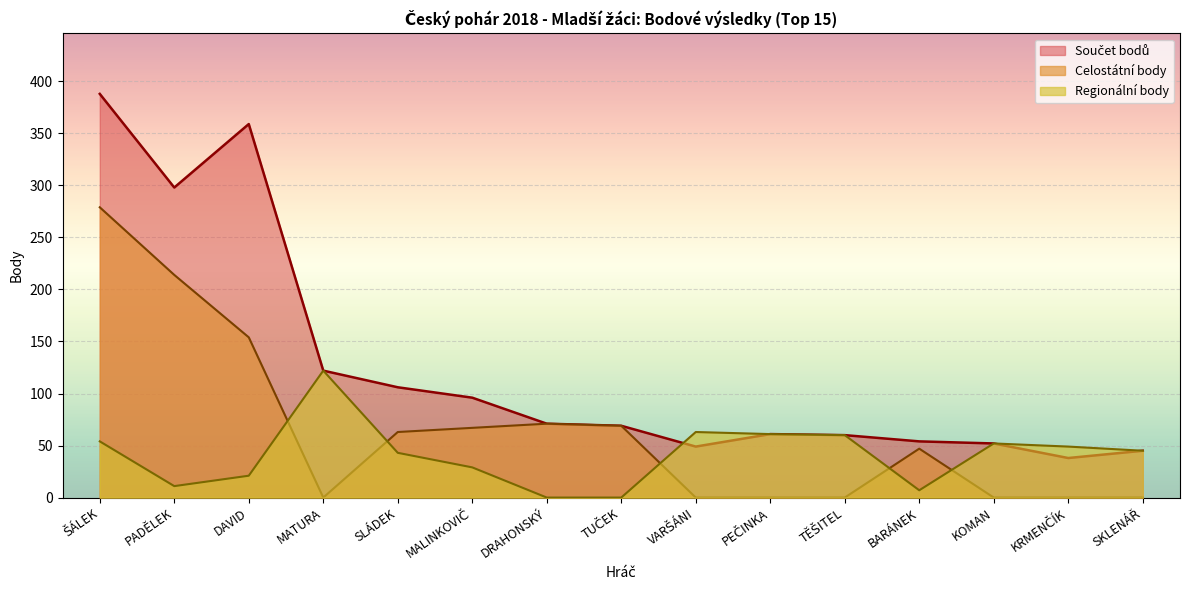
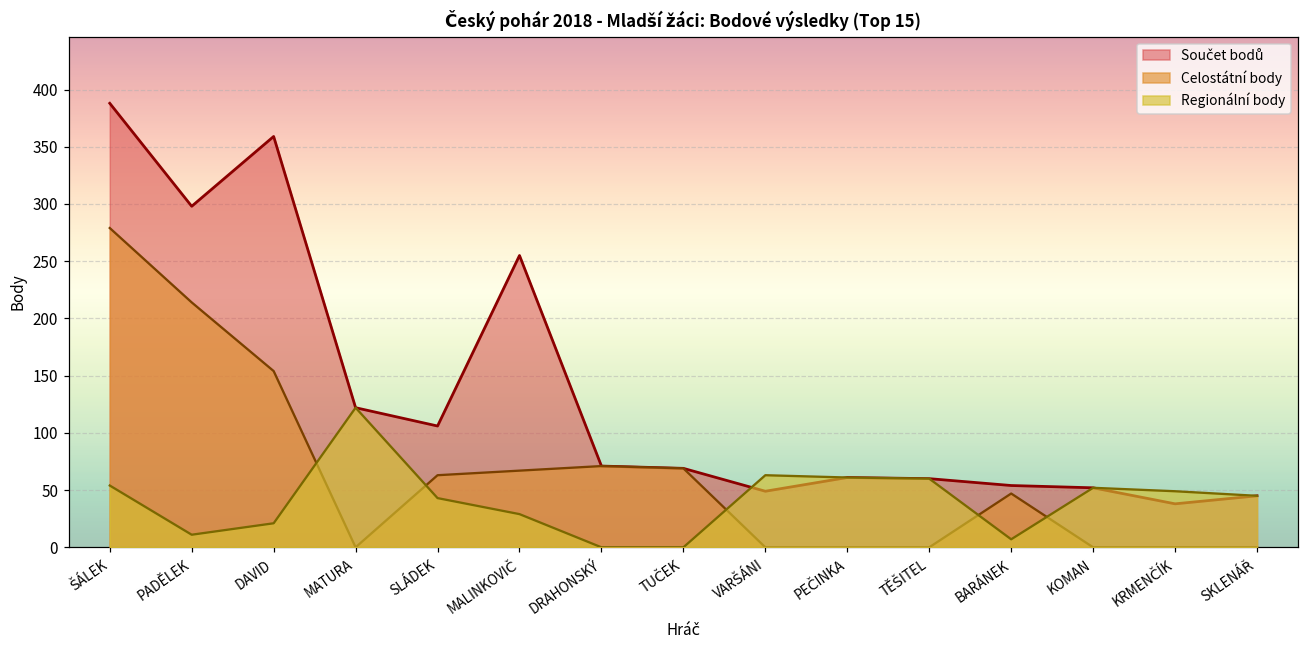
  {
    "Součet bodů": {
      "ŠÁLEK": 388,
      "PADĚLEK": 298,
      "DAVID": 359,
      "SLÁDEK": 106,
-     "MALINKOVIČ": 96,
+     "MALINKOVIČ": 255,
      "VARŠÁNI": 49,
      "BARÁNEK": 54,
      "KRMENČÍK": 38
    }
  }
